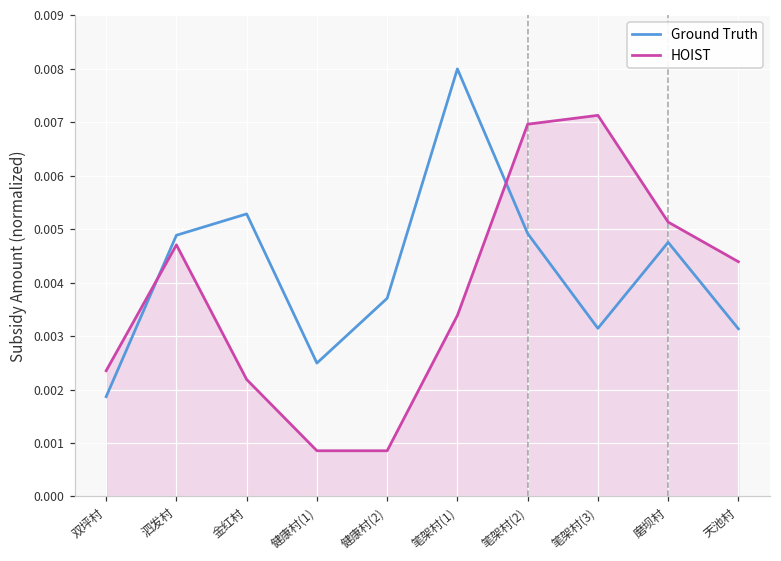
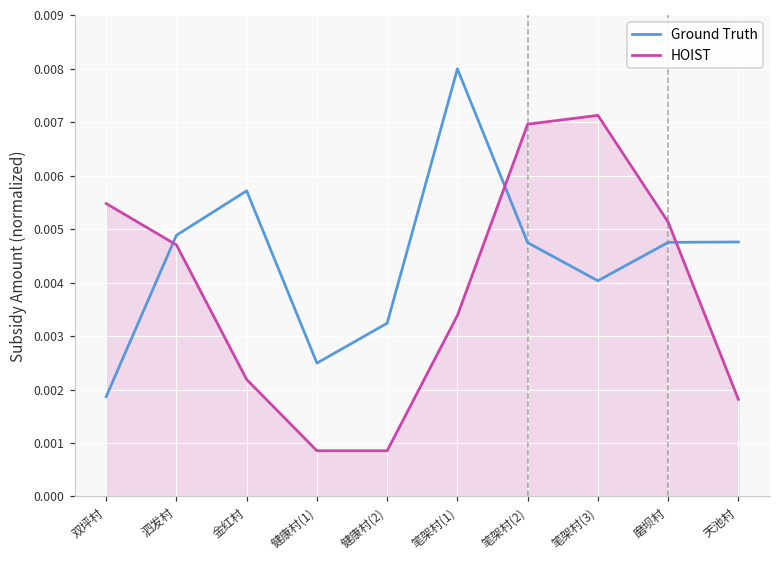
  {
    "Ground Truth": {
      "双坪村": 0.0019,
      "泗发村": 0.0049,
-     "金红村": 0.0053,
+     "金红村": 0.0057,
      "健康村(1)": 0.0025,
-     "健康村(2)": 0.0037,
+     "健康村(2)": 0.0032,
      "笔架村(1)": 0.0080,
-     "笔架村(2)": 0.0049,
-     "笔架村(3)": 0.0031,
+     "笔架村(2)": 0.0047,
+     "笔架村(3)": 0.0040,
      "磨坝村": 0.0048,
-     "天池村": 0.0031
+     "天池村": 0.0048
    },
    "HOIST": {
-     "双坪村": 0.0024,
+     "双坪村": 0.0055,
      "泗发村": 0.0047,
      "金红村": 0.0022,
      "健康村(1)": 0.0009,
      "健康村(2)": 0.0009,
      "笔架村(1)": 0.0034,
      "笔架村(2)": 0.0070,
      "笔架村(3)": 0.0071,
      "磨坝村": 0.0051,
-     "天池村": 0.0044
+     "天池村": 0.0018
    }
  }
